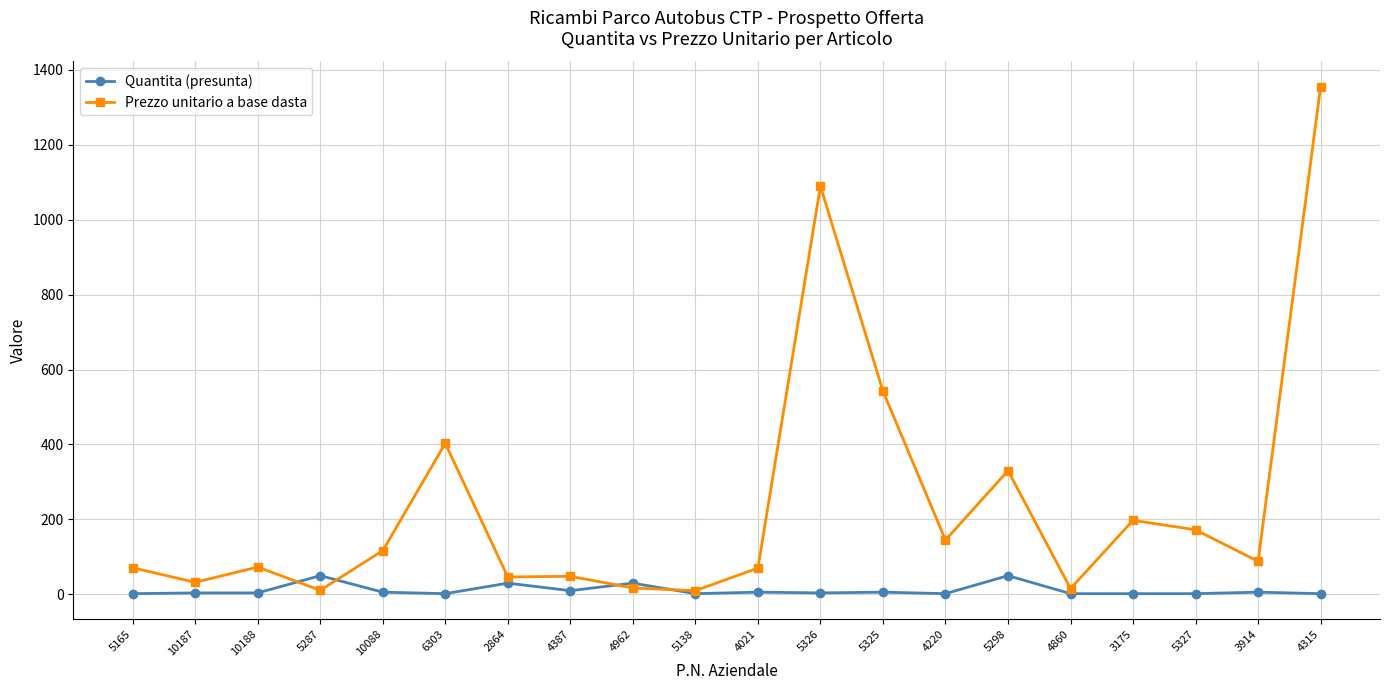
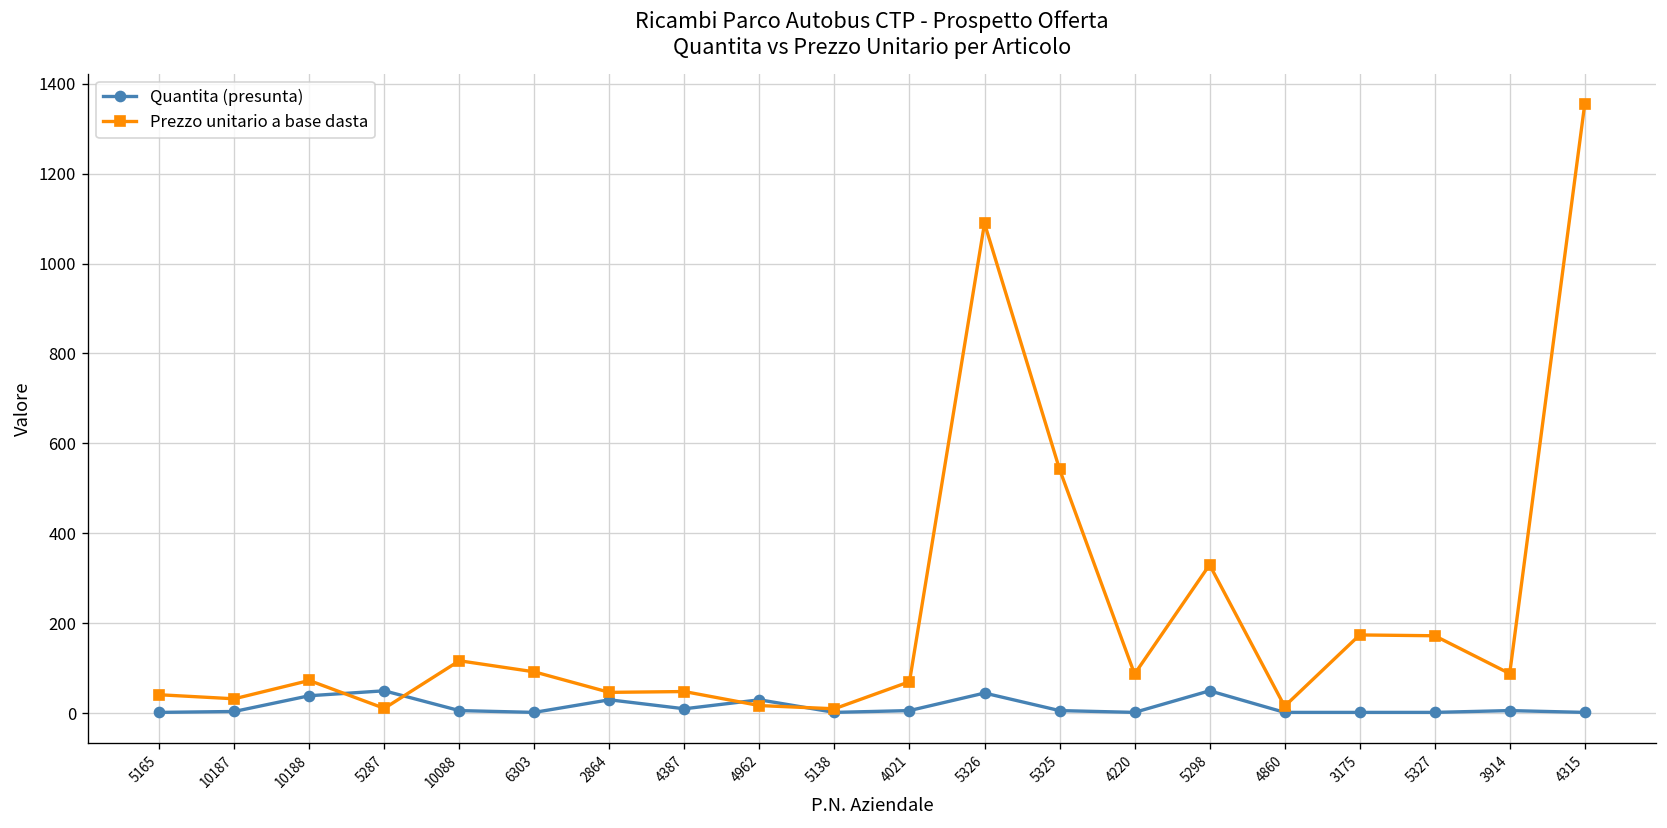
  {
    "Quantita (presunta)": {
      "5165": 0,
      "10187": 0,
-     "10188": 0,
+     "10188": 40,
      "5287": 50,
      "10088": 10,
      "6303": 0,
      "2864": 30,
      "4387": 10,
      "4962": 30,
      "5138": 0,
      "4021": 10,
-     "5326": 0,
+     "5326": 50,
      "5325": 10,
      "4220": 0,
      "5298": 50,
      "4860": 0,
      "3175": 0,
      "5327": 0,
      "3914": 10,
      "4315": 0
    },
    "Prezzo unitario a base dasta": {
-     "5165": 70,
+     "5165": 40,
      "10187": 30,
      "10188": 70,
      "5287": 10,
      "10088": 120,
-     "6303": 400,
+     "6303": 90,
      "2864": 50,
      "4387": 50,
      "4962": 20,
      "5138": 10,
      "4021": 70,
      "5326": 1090,
      "5325": 540,
-     "4220": 140,
+     "4220": 90,
      "5298": 330,
      "4860": 20,
-     "3175": 200,
+     "3175": 170,
      "5327": 170,
      "3914": 90,
      "4315": 1350
    }
  }
